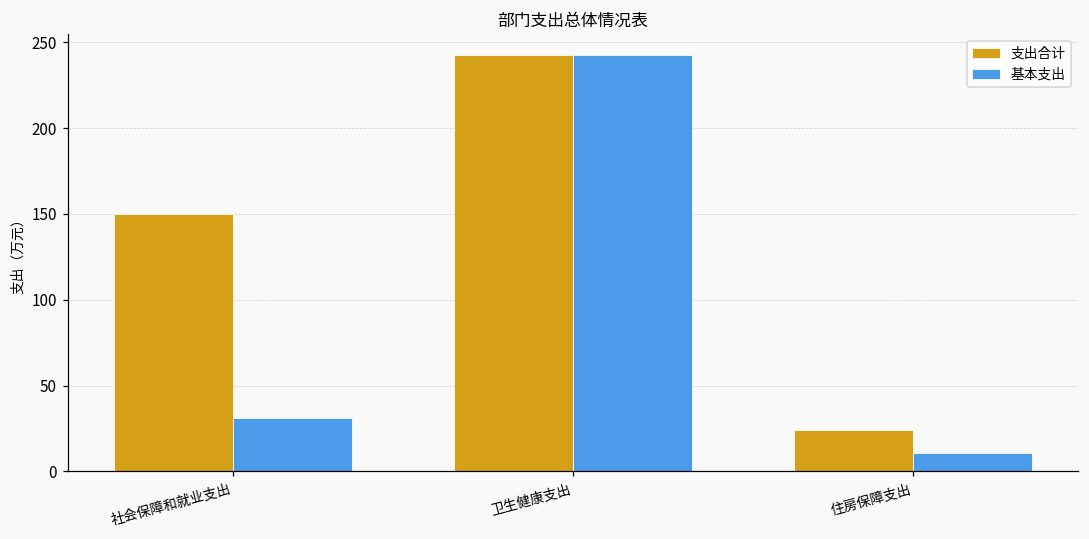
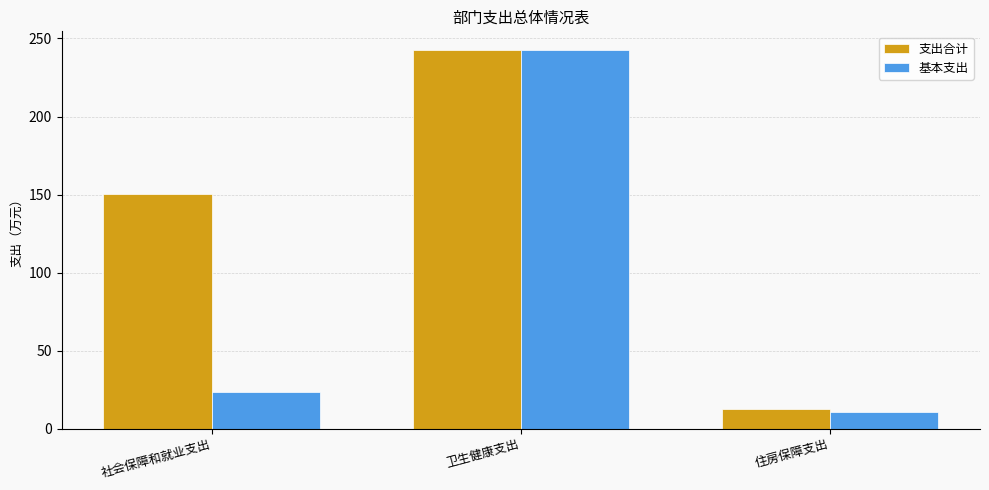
  {
    "支出合计": {
      "社会保障和就业支出": 150,
      "卫生健康支出": 242,
-     "住房保障支出": 24
+     "住房保障支出": 13
    },
    "基本支出": {
-     "社会保障和就业支出": 31,
+     "社会保障和就业支出": 24,
      "卫生健康支出": 242,
      "住房保障支出": 11
    }
  }
